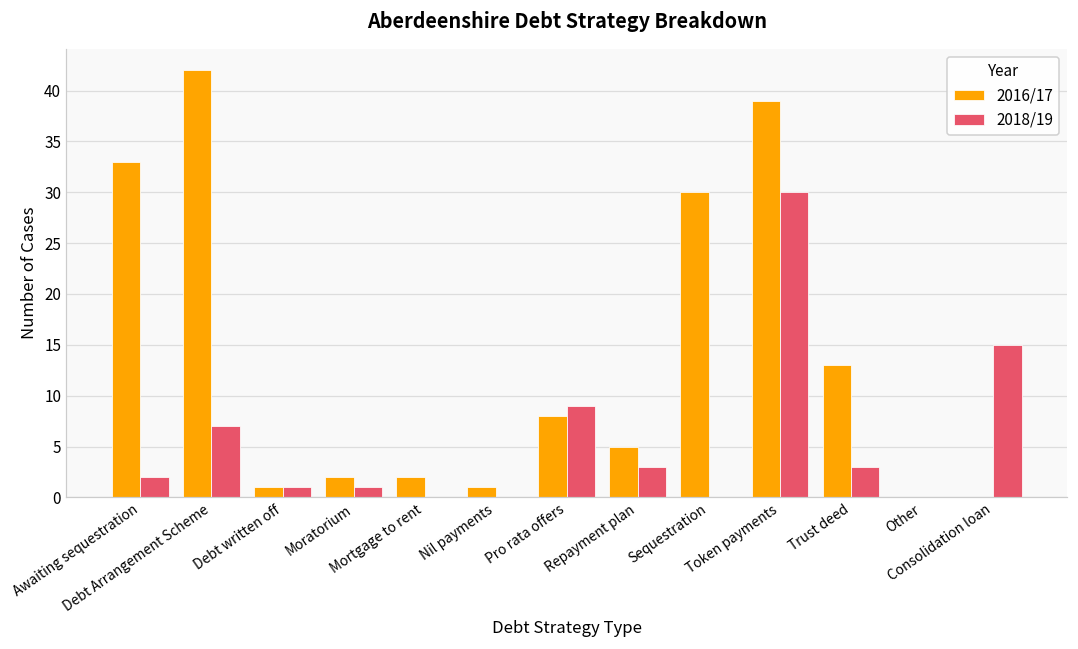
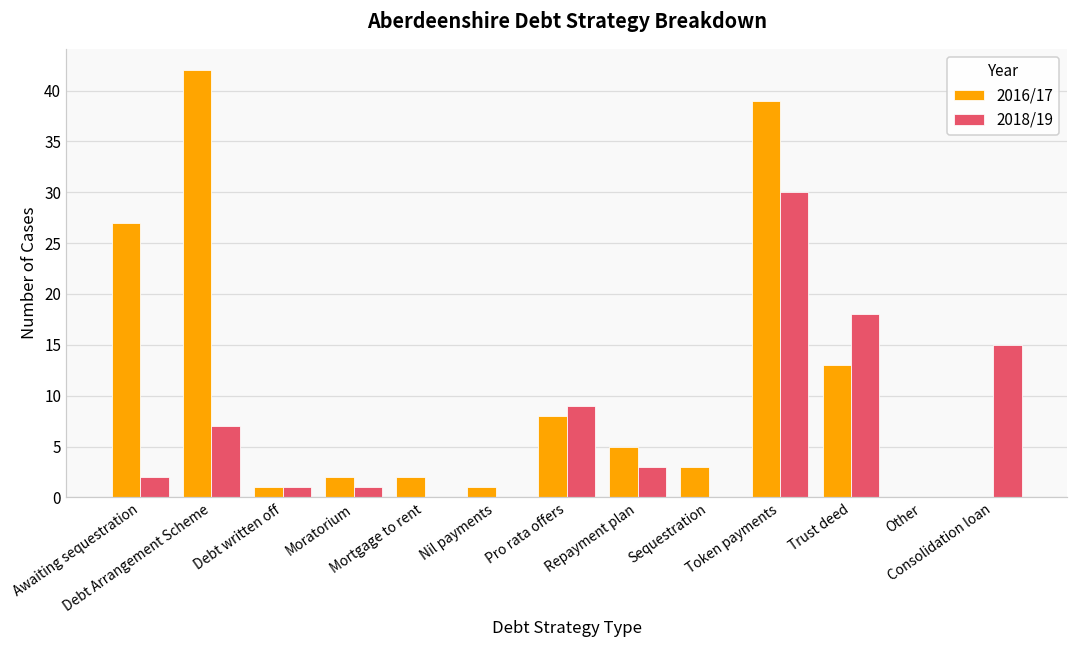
  {
    "2016/17": {
-     "Awaiting sequestration": 33,
+     "Awaiting sequestration": 27,
      "Debt Arrangement Scheme": 42,
      "Debt written off": 1,
      "Moratorium": 2,
      "Mortgage to rent": 2,
      "Nil payments": 1,
      "Pro rata offers": 8,
      "Repayment plan": 5,
-     "Sequestration": 30,
+     "Sequestration": 3,
      "Token payments": 39,
      "Trust deed": 13,
      "Other": 0,
      "Consolidation loan": 0
    },
    "2018/19": {
      "Awaiting sequestration": 2,
      "Debt Arrangement Scheme": 7,
      "Debt written off": 1,
      "Moratorium": 1,
      "Mortgage to rent": 0,
      "Nil payments": 0,
      "Pro rata offers": 9,
      "Repayment plan": 3,
      "Sequestration": 0,
      "Token payments": 30,
-     "Trust deed": 3,
+     "Trust deed": 18,
      "Other": 0,
      "Consolidation loan": 15
    }
  }
